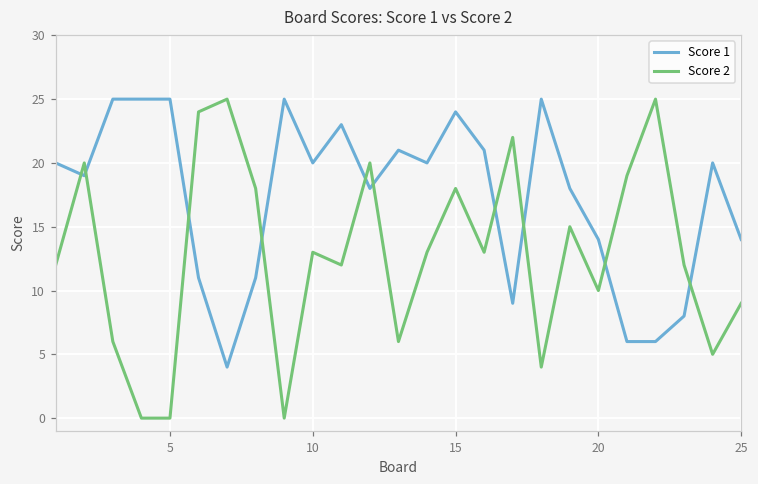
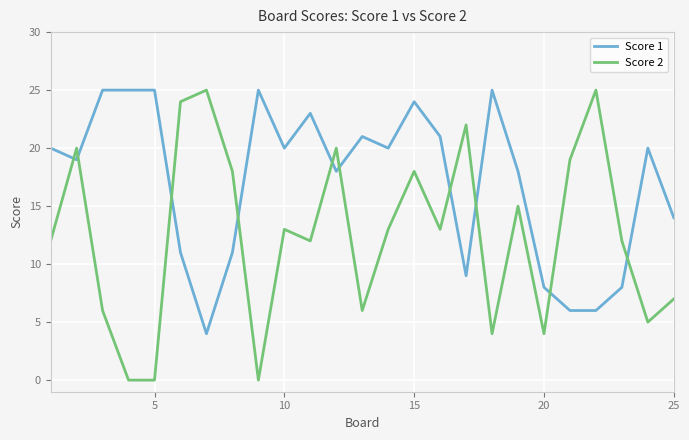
  {
    "Score 1": {
      "5": 25,
      "10": 20,
      "15": 24,
-     "20": 14,
+     "20": 8,
      "25": 14
    },
    "Score 2": {
      "5": 0,
      "10": 13,
      "15": 18,
-     "20": 10,
-     "25": 9
+     "20": 4,
+     "25": 7
    }
  }
